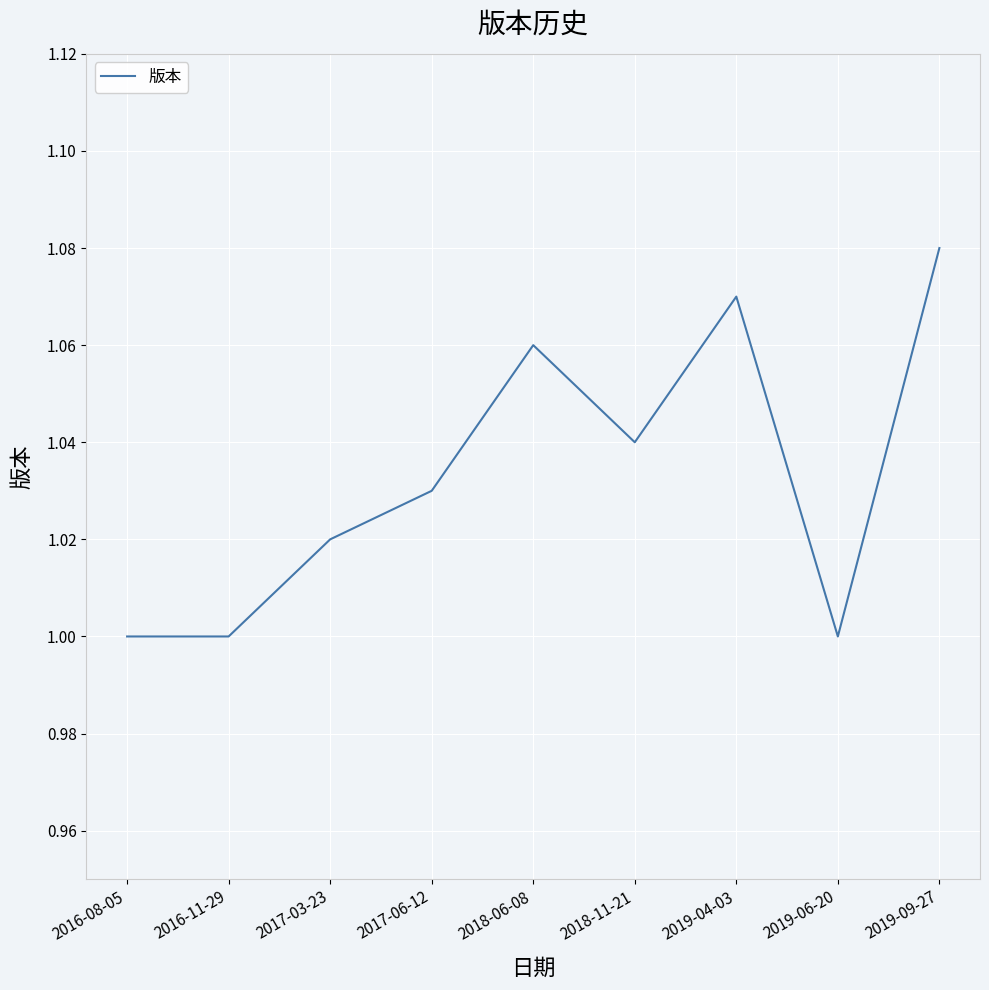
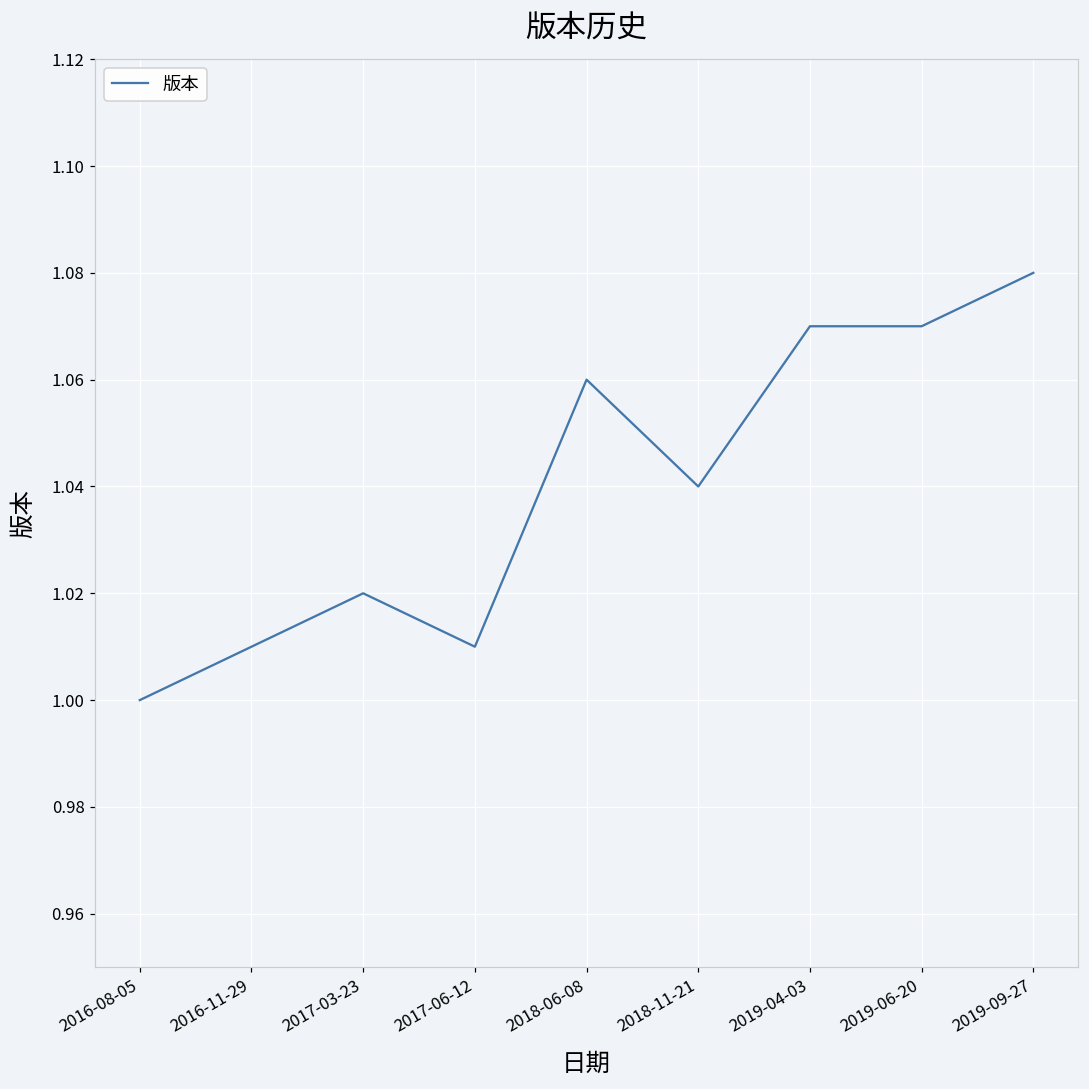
  {
    "2016-08-05": 1.00,
-   "2016-11-29": 1.00,
+   "2016-11-29": 1.01,
    "2017-03-23": 1.02,
-   "2017-06-12": 1.03,
+   "2017-06-12": 1.01,
    "2018-06-08": 1.06,
    "2018-11-21": 1.04,
    "2019-04-03": 1.07,
-   "2019-06-20": 1.00,
+   "2019-06-20": 1.07,
    "2019-09-27": 1.08
  }
